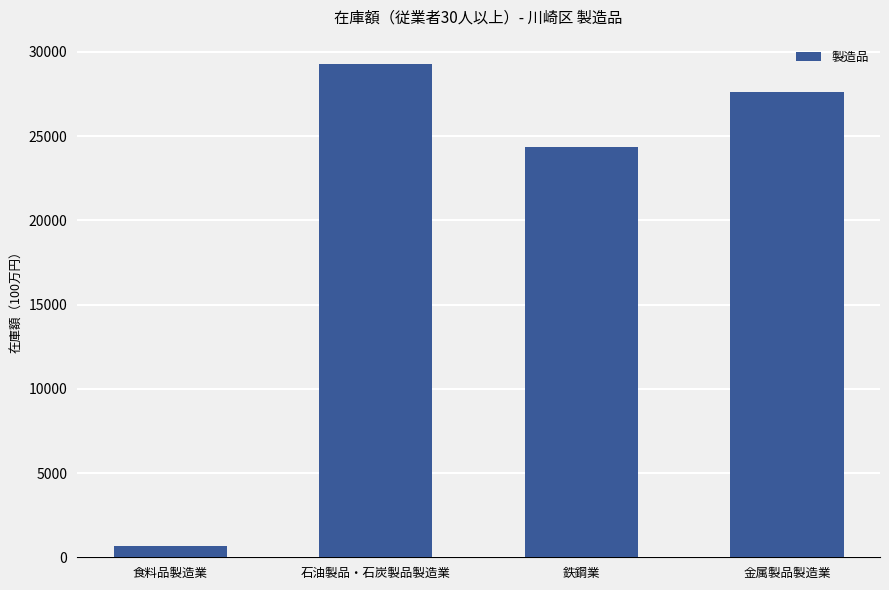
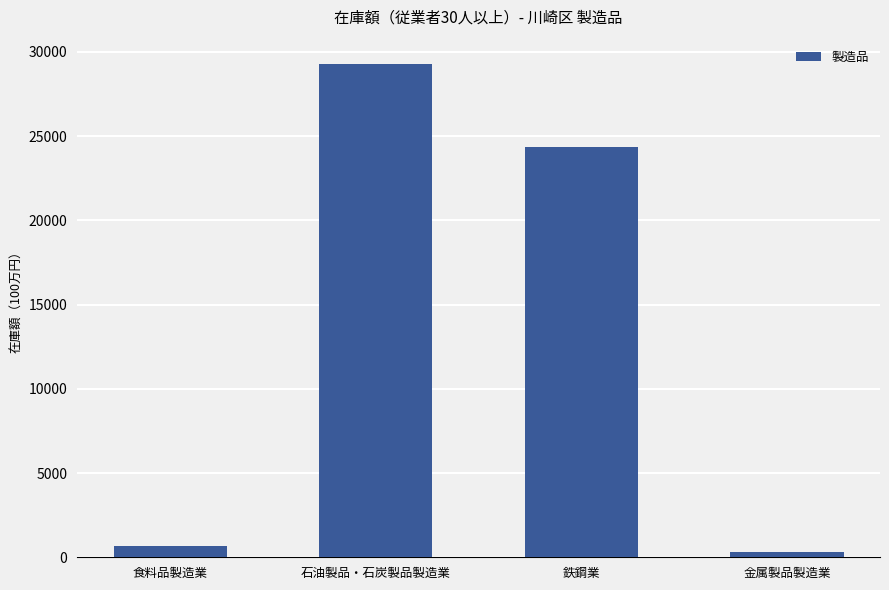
  {
    "食料品製造業": 700,
    "石油製品・石炭製品製造業": 29300,
    "鉄鋼業": 24400,
-   "金属製品製造業": 27600
+   "金属製品製造業": 300
  }
